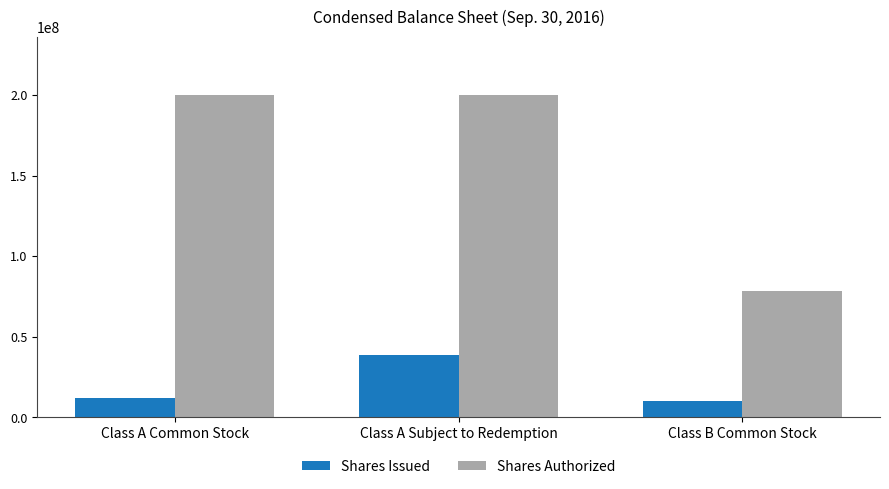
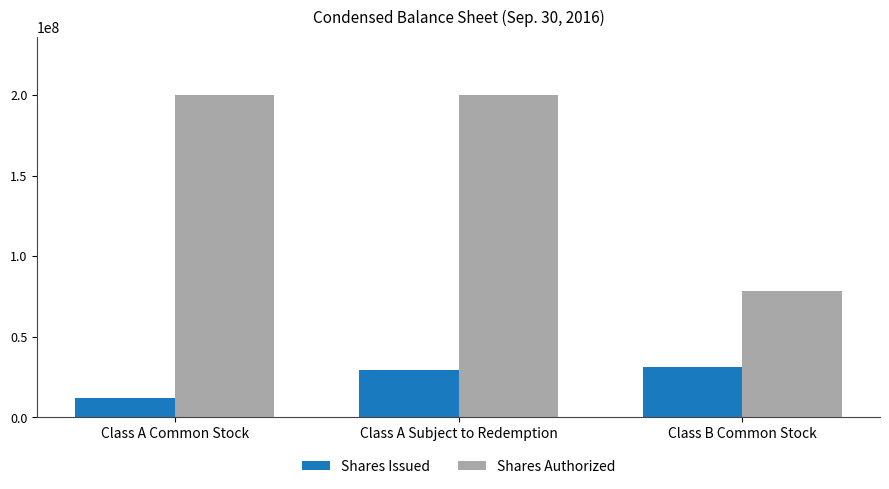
  {
    "Shares Issued": {
      "Class A Common Stock": 12000000,
-     "Class A Subject to Redemption": 38000000,
-     "Class B Common Stock": 10000000
+     "Class A Subject to Redemption": 29000000,
+     "Class B Common Stock": 31000000
    },
    "Shares Authorized": {
      "Class A Common Stock": 200000000,
      "Class A Subject to Redemption": 200000000,
      "Class B Common Stock": 78000000
    }
  }
